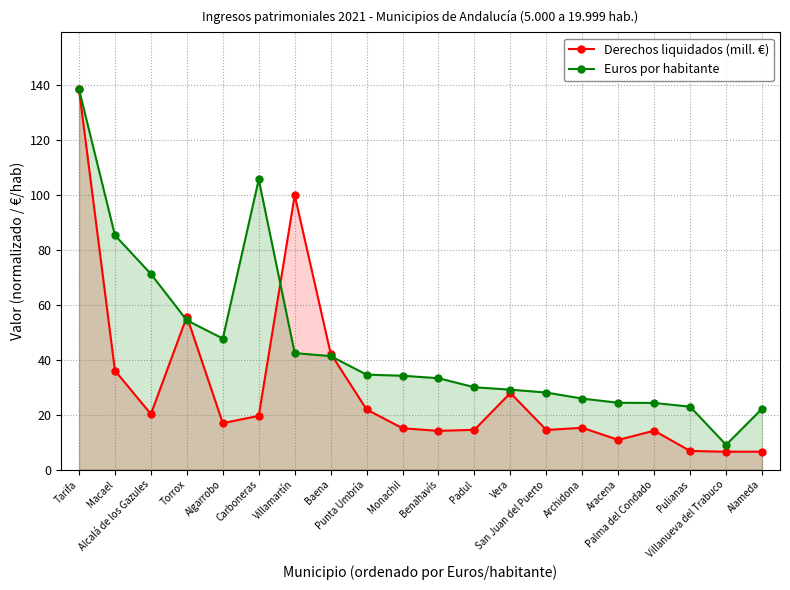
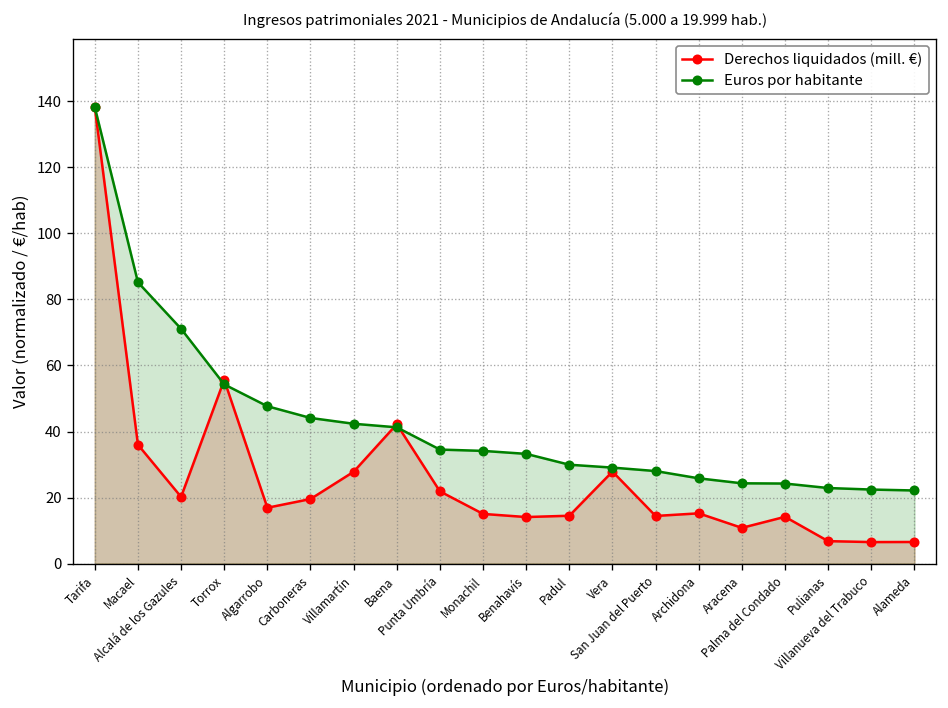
  {
    "Derechos liquidados (mill. €)": {
      "Macael": 36,
      "Alcalá de los Gazules": 20,
      "Torrox": 56,
      "Algarrobo": 17,
      "Carboneras": 20,
-     "Villamartín": 100,
+     "Villamartín": 28,
      "Baena": 42,
      "Punta Umbría": 22,
      "Monachil": 15,
      "Benahavís": 14,
      "Padul": 14,
      "Vera": 28,
      "San Juan del Puerto": 14,
      "Archidona": 15,
      "Aracena": 11,
      "Palma del Condado": 14,
      "Pulianas": 7,
      "Villanueva del Trabuco": 7,
      "Alameda": 7
    },
    "Euros por habitante": {
      "Macael": 85,
      "Alcalá de los Gazules": 71,
      "Torrox": 54,
      "Algarrobo": 48,
-     "Carboneras": 105,
+     "Carboneras": 44,
      "Villamartín": 42,
      "Baena": 41,
      "Punta Umbría": 35,
      "Monachil": 34,
      "Benahavís": 33,
      "Padul": 30,
      "Vera": 29,
      "San Juan del Puerto": 28,
      "Archidona": 26,
      "Aracena": 24,
      "Palma del Condado": 24,
      "Pulianas": 23,
-     "Villanueva del Trabuco": 9,
+     "Villanueva del Trabuco": 22,
      "Alameda": 22
    }
  }
